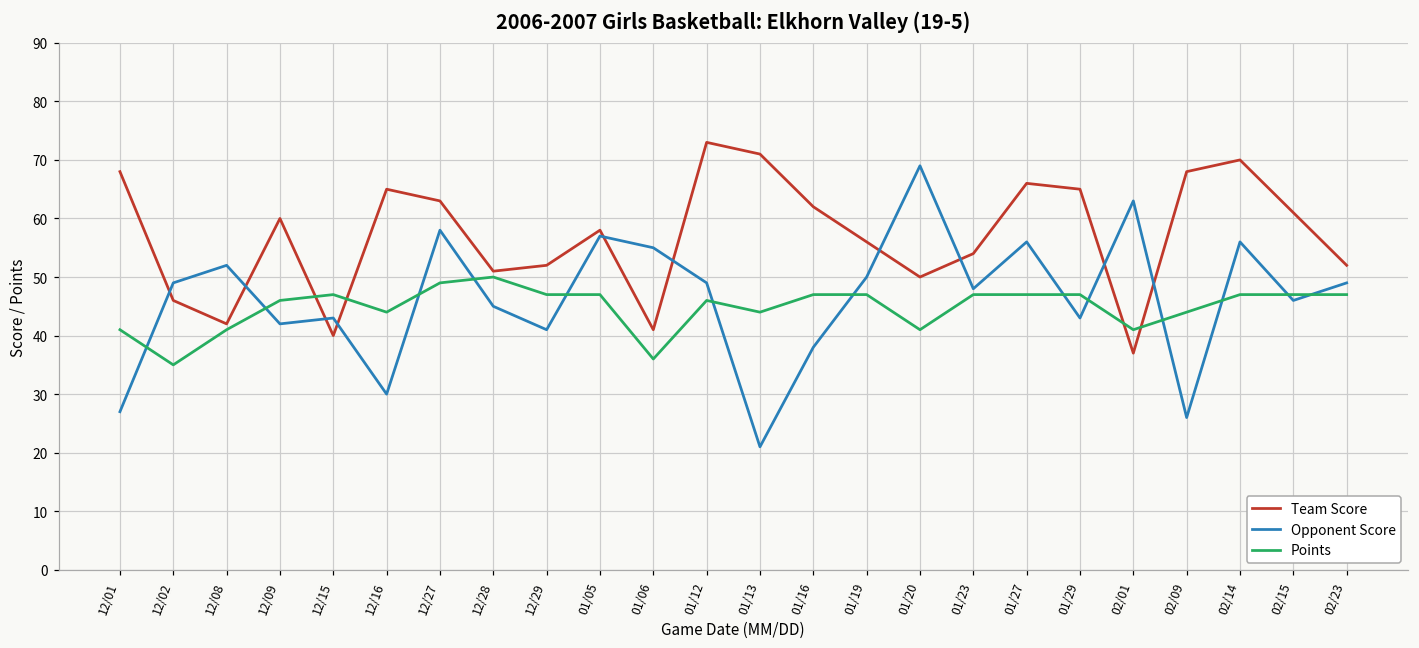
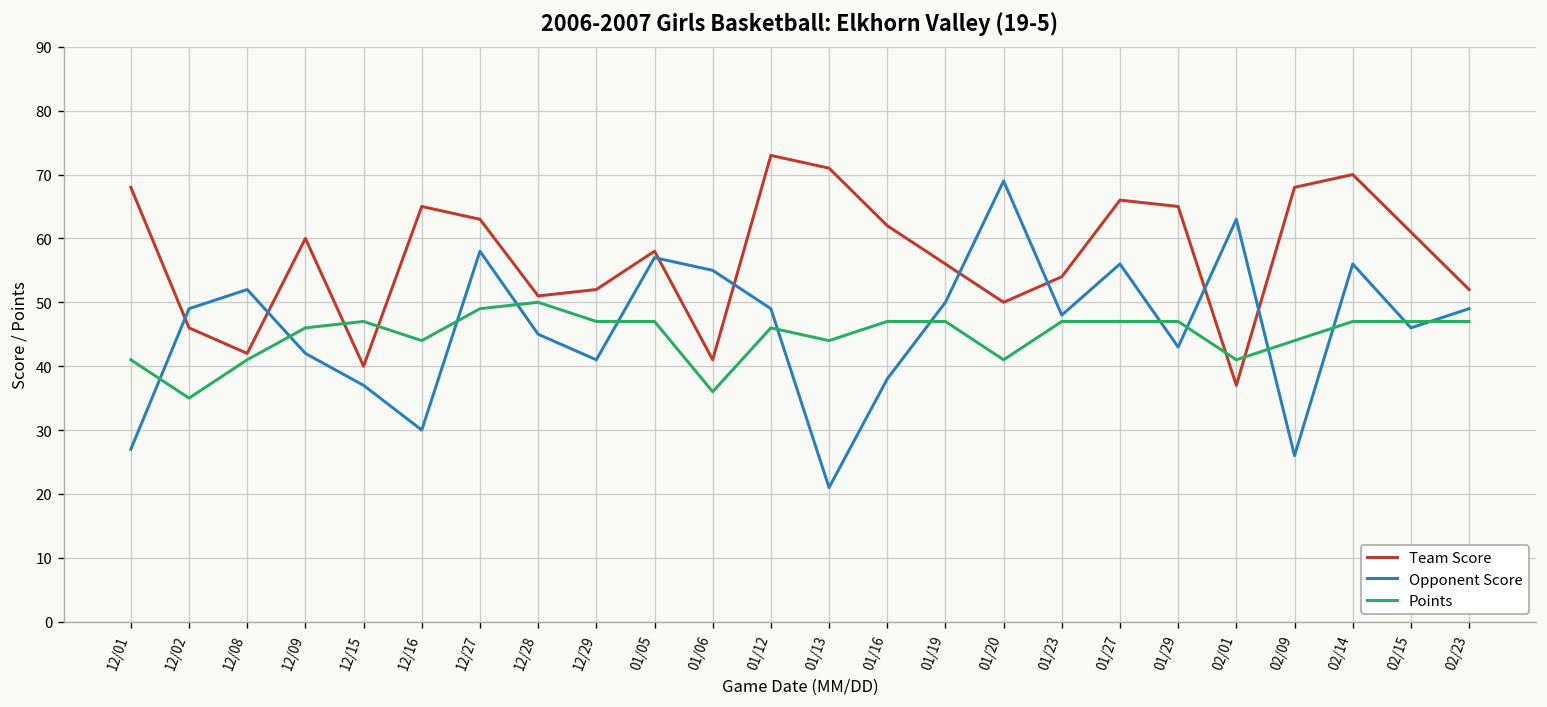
  {
    "Team Score": {
      "12/01": 68,
      "12/02": 46,
      "12/08": 42,
      "12/09": 60,
      "12/15": 40,
      "12/16": 65,
      "12/27": 63,
      "12/28": 51,
      "12/29": 52,
      "01/05": 58,
      "01/06": 41,
      "01/12": 73,
      "01/13": 71,
      "01/16": 62,
      "01/19": 56,
      "01/20": 50,
      "01/23": 54,
      "01/27": 66,
      "01/29": 65,
      "02/01": 37,
      "02/09": 68,
      "02/14": 70,
      "02/15": 61,
      "02/23": 52
    },
    "Opponent Score": {
      "12/01": 27,
      "12/02": 49,
      "12/08": 52,
      "12/09": 42,
-     "12/15": 43,
+     "12/15": 37,
      "12/16": 30,
      "12/27": 58,
      "12/28": 45,
      "12/29": 41,
      "01/05": 57,
      "01/06": 55,
      "01/12": 49,
      "01/13": 21,
      "01/16": 38,
      "01/19": 50,
      "01/20": 69,
      "01/23": 48,
      "01/27": 56,
      "01/29": 43,
      "02/01": 63,
      "02/09": 26,
      "02/14": 56,
      "02/15": 46,
      "02/23": 49
    },
    "Points": {
      "12/01": 41,
      "12/02": 35,
      "12/08": 41,
      "12/09": 46,
      "12/15": 47,
      "12/16": 44,
      "12/27": 49,
      "12/28": 50,
      "12/29": 47,
      "01/05": 47,
      "01/06": 36,
      "01/12": 46,
      "01/13": 44,
      "01/16": 47,
      "01/19": 47,
      "01/20": 41,
      "01/23": 47,
      "01/27": 47,
      "01/29": 47,
      "02/01": 41,
      "02/09": 44,
      "02/14": 47,
      "02/15": 47,
      "02/23": 47
    }
  }
